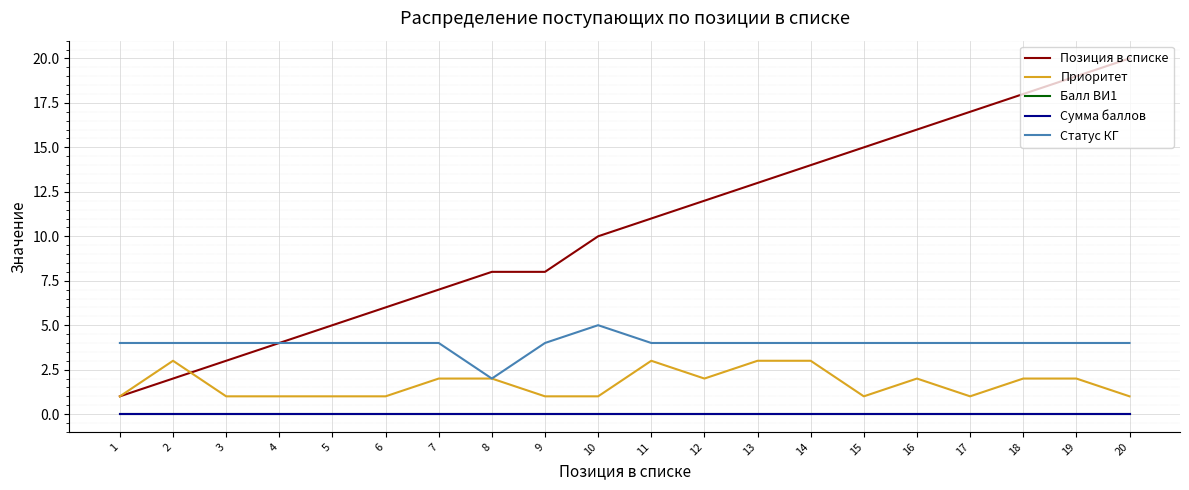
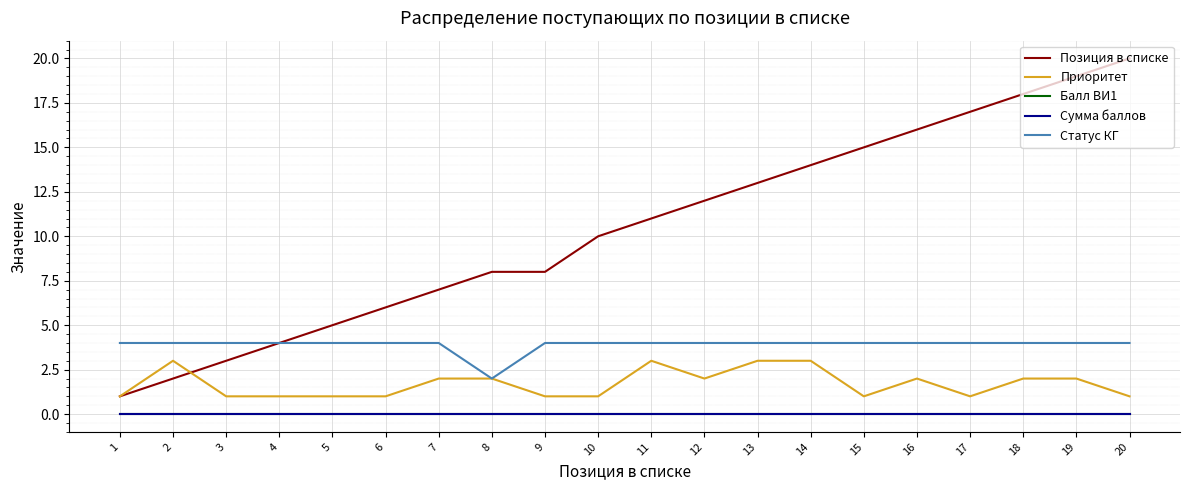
  {
    "Позиция в списке": {
      "2": 2,
      "3": 3,
      "5": 5,
      "6": 6,
      "7": 7,
      "8": 8,
      "9": 8,
      "10": 10,
      "11": 11,
      "12": 12,
      "13": 13,
      "14": 14,
      "15": 15,
      "16": 16,
      "17": 17
    },
    "Приоритет": {
      "2": 3,
      "3": 1,
      "4": 1,
      "5": 1,
      "6": 1,
      "7": 2,
      "9": 1,
      "10": 1,
      "11": 3,
      "12": 2,
      "13": 3,
      "14": 3,
      "15": 1,
      "16": 2,
      "17": 1,
      "18": 2,
      "19": 2,
      "20": 1
    },
    "Сумма баллов": {
      "1": 0,
      "2": 0,
      "3": 0,
      "4": 0,
      "5": 0,
      "6": 0,
      "7": 0,
      "8": 0,
      "9": 0,
      "10": 0,
      "11": 0,
      "12": 0,
      "13": 0,
      "14": 0,
      "15": 0,
      "16": 0,
      "17": 0,
      "18": 0,
      "19": 0,
      "20": 0
    },
    "Статус КГ": {
      "1": 4,
      "2": 4,
      "3": 4,
      "5": 4,
      "6": 4,
      "7": 4,
      "9": 4,
-     "10": 5,
+     "10": 4,
      "11": 4,
      "12": 4,
      "13": 4,
      "14": 4,
      "15": 4,
      "16": 4,
      "17": 4,
      "18": 4,
      "19": 4,
      "20": 4
    }
  }
